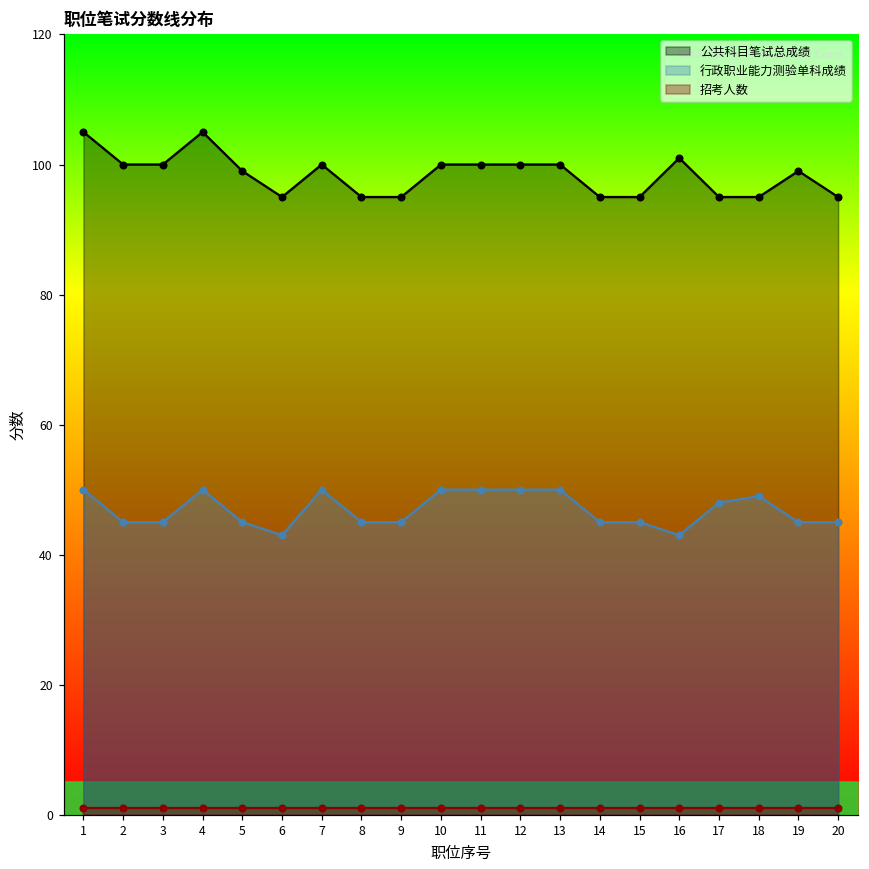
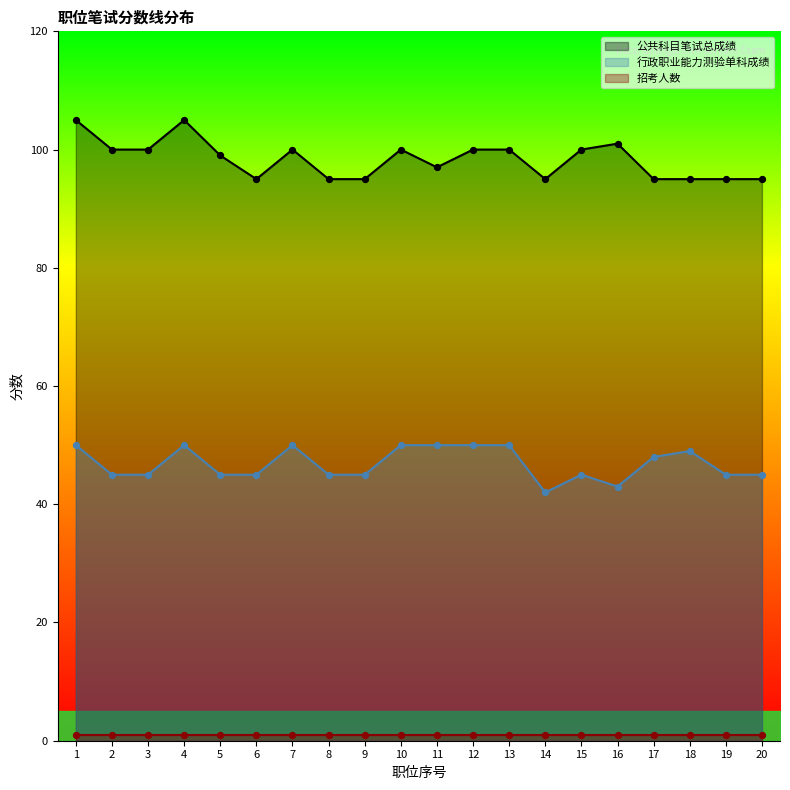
  {
    "公共科目笔试总成绩": {
      "1": 105,
      "2": 100,
      "3": 100,
      "4": 105,
      "5": 99,
      "6": 95,
      "7": 100,
      "8": 95,
      "9": 95,
      "10": 100,
-     "11": 100,
+     "11": 97,
      "12": 100,
      "13": 100,
      "14": 95,
-     "15": 95,
+     "15": 100,
      "16": 101,
      "17": 95,
      "18": 95,
-     "19": 99,
+     "19": 95,
      "20": 95
    },
    "行政职业能力测验单科成绩": {
      "1": 50,
      "2": 45,
      "3": 45,
      "4": 50,
      "5": 45,
-     "6": 43,
+     "6": 45,
      "7": 50,
      "8": 45,
      "9": 45,
      "10": 50,
      "11": 50,
      "12": 50,
      "13": 50,
-     "14": 45,
+     "14": 42,
      "15": 45,
      "16": 43,
      "17": 48,
      "18": 49,
      "19": 45,
      "20": 45
    },
    "招考人数": {
      "1": 1,
      "2": 1,
      "3": 1,
      "4": 1,
      "5": 1,
      "6": 1,
      "7": 1,
      "8": 1,
      "9": 1,
      "10": 1,
      "11": 1,
      "12": 1,
      "13": 1,
      "14": 1,
      "15": 1,
      "16": 1,
      "17": 1,
      "18": 1,
      "19": 1,
      "20": 1
    }
  }
